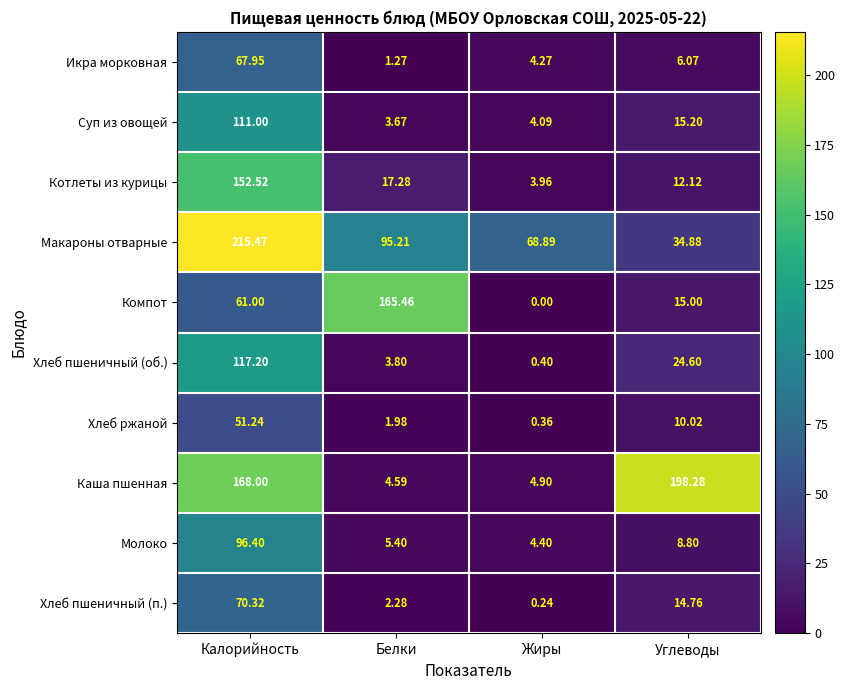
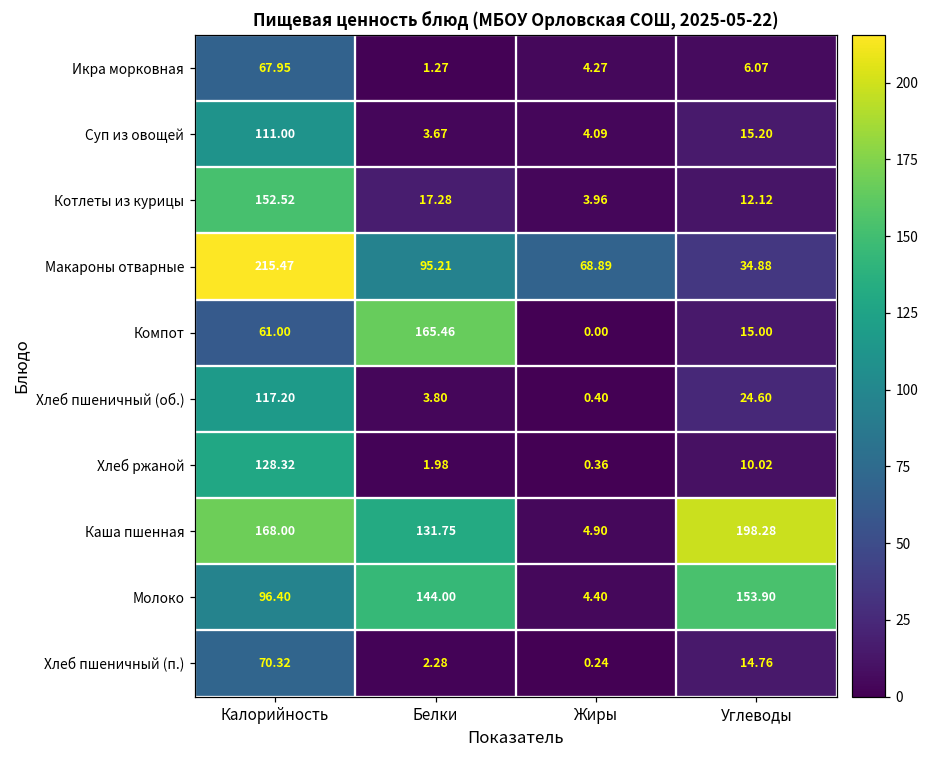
  {
    "Икра морковная": {
      "Калорийность": 67.95,
      "Белки": 1.27,
      "Жиры": 4.27,
      "Углеводы": 6.07
    },
    "Суп из овощей": {
      "Калорийность": 111.00,
      "Белки": 3.67,
      "Жиры": 4.09,
      "Углеводы": 15.20
    },
    "Котлеты из курицы": {
      "Калорийность": 152.52,
      "Белки": 17.28,
      "Жиры": 3.96,
      "Углеводы": 12.12
    },
    "Макароны отварные": {
      "Калорийность": 215.47,
      "Белки": 95.21,
      "Жиры": 68.89,
      "Углеводы": 34.88
    },
    "Компот": {
      "Калорийность": 61.00,
      "Белки": 165.46,
      "Жиры": 0.00,
      "Углеводы": 15.00
    },
    "Хлеб пшеничный (об.)": {
      "Калорийность": 117.20,
      "Белки": 3.80,
      "Жиры": 0.40,
      "Углеводы": 24.60
    },
    "Хлеб ржаной": {
-     "Калорийность": 51.24,
+     "Калорийность": 128.32,
      "Белки": 1.98,
      "Жиры": 0.36,
      "Углеводы": 10.02
    },
    "Каша пшенная": {
      "Калорийность": 168.00,
-     "Белки": 4.59,
+     "Белки": 131.75,
      "Жиры": 4.90,
      "Углеводы": 198.28
    },
    "Молоко": {
      "Калорийность": 96.40,
-     "Белки": 5.40,
+     "Белки": 144.00,
      "Жиры": 4.40,
-     "Углеводы": 8.80
+     "Углеводы": 153.90
    },
    "Хлеб пшеничный (п.)": {
      "Калорийность": 70.32,
      "Белки": 2.28,
      "Жиры": 0.24,
      "Углеводы": 14.76
    }
  }
